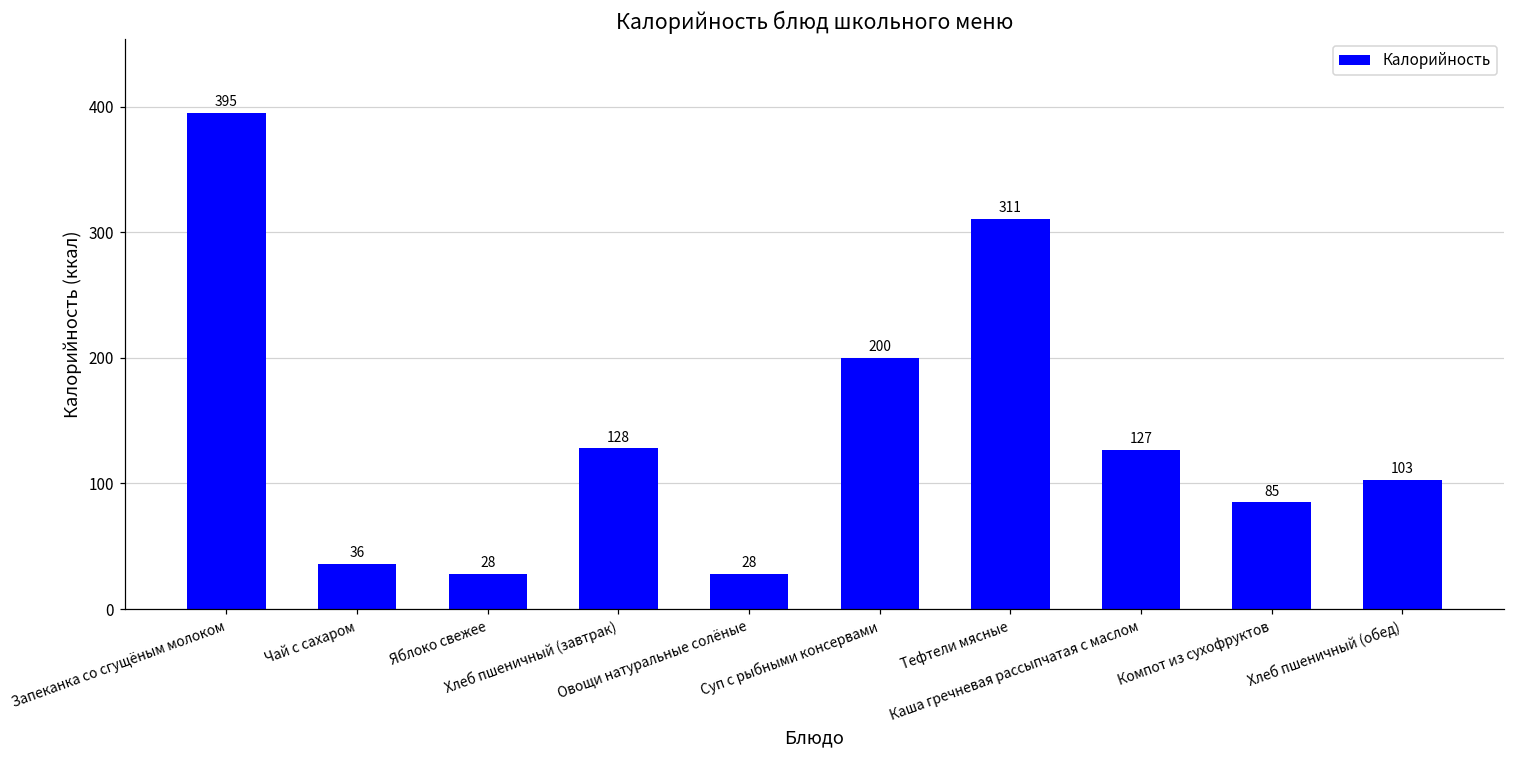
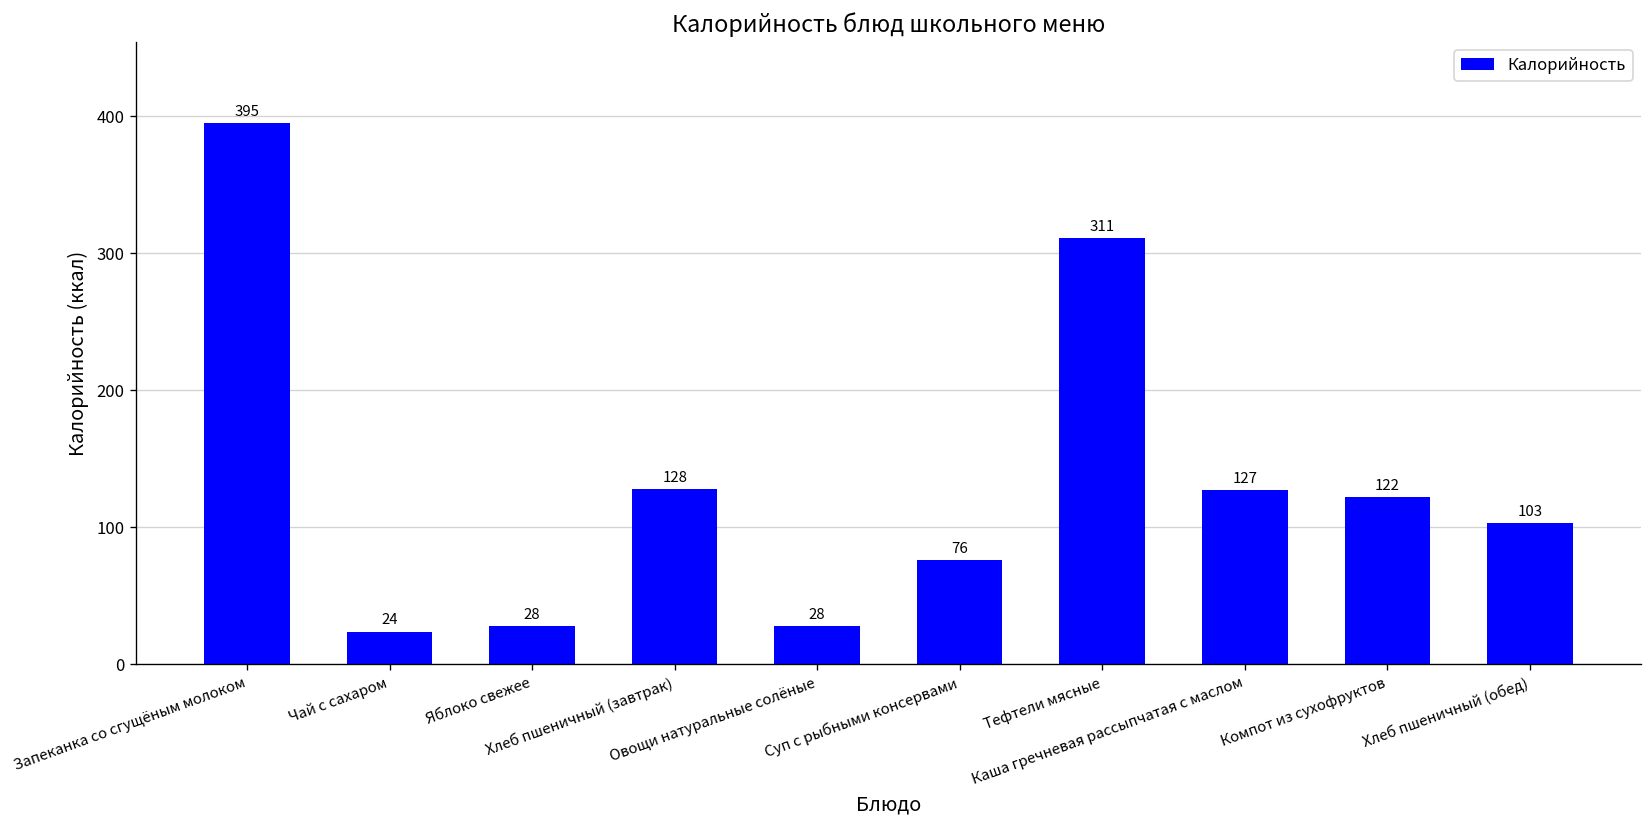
  {
    "Запеканка со сгущёным молоком": 395,
-   "Чай с сахаром": 36,
+   "Чай с сахаром": 24,
    "Яблоко свежее": 28,
    "Хлеб пшеничный (завтрак)": 128,
    "Овощи натуральные солёные": 28,
-   "Суп с рыбными консервами": 200,
+   "Суп с рыбными консервами": 76,
    "Тефтели мясные": 311,
    "Каша гречневая рассыпчатая с маслом": 127,
-   "Компот из сухофруктов": 85,
+   "Компот из сухофруктов": 122,
    "Хлеб пшеничный (обед)": 103
  }
